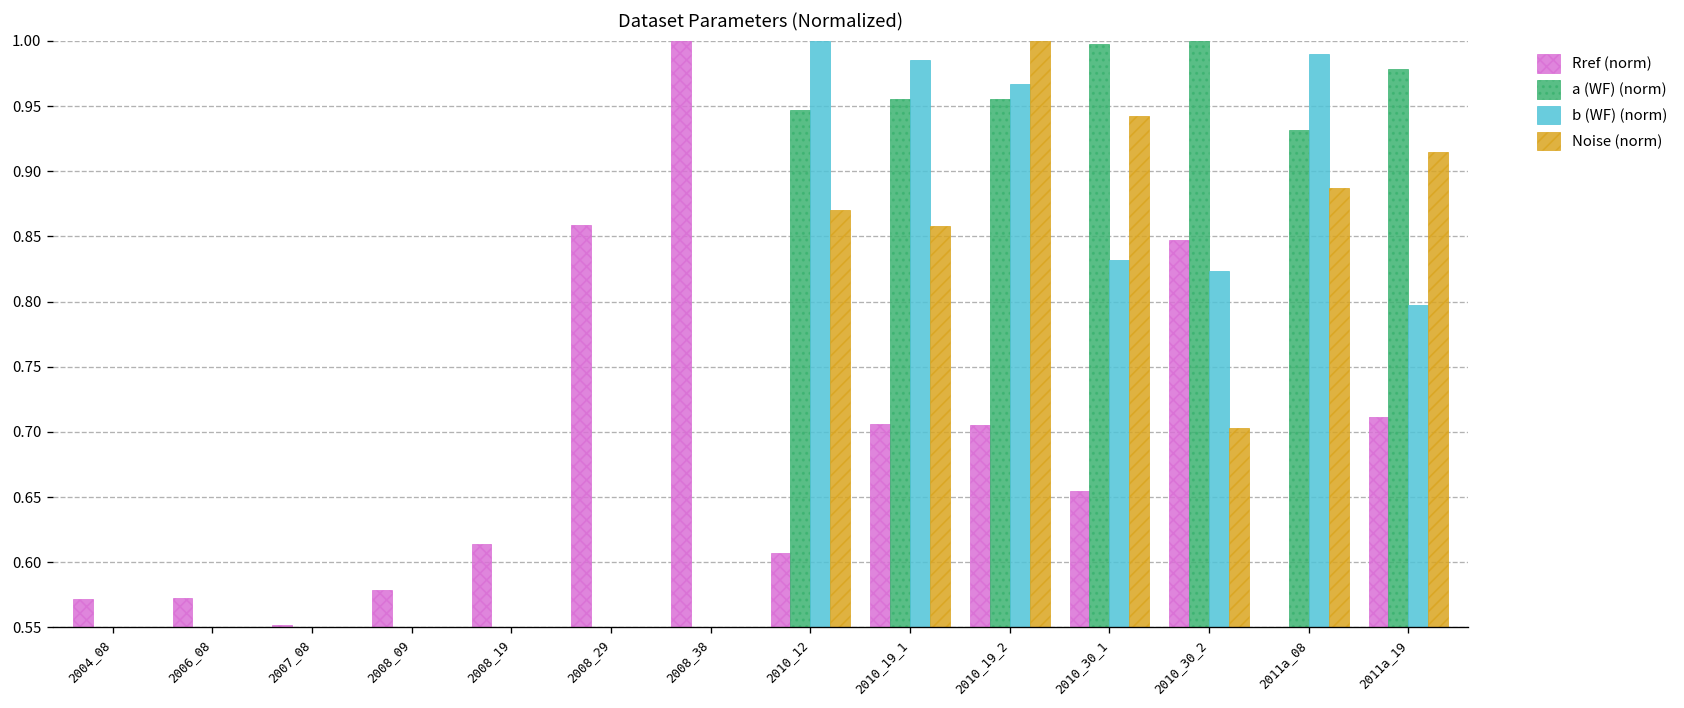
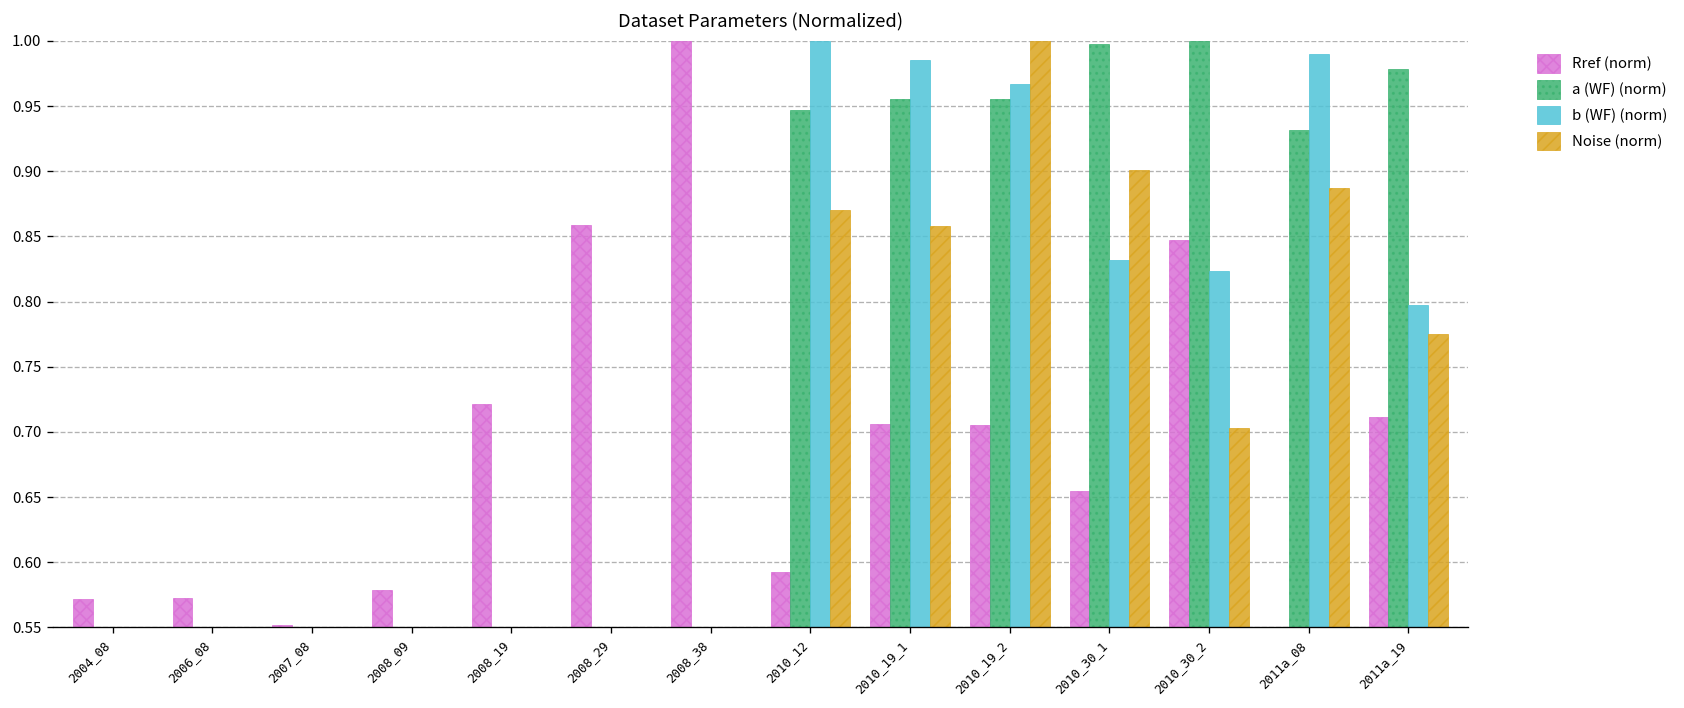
  {
    "Rref (norm)": {
      "2004_08": 0.572,
      "2006_08": 0.573,
      "2007_08": 0.552,
      "2008_09": 0.579,
-     "2008_19": 0.614,
+     "2008_19": 0.722,
      "2008_29": 0.859,
      "2008_38": 1.000,
-     "2010_12": 0.607,
+     "2010_12": 0.592,
      "2010_19_1": 0.706,
      "2010_19_2": 0.706,
      "2010_30_1": 0.654,
      "2010_30_2": 0.847,
      "2011a_08": 0.550,
      "2011a_19": 0.711
    },
    "a (WF) (norm)": {
      "2004_08": 0.550,
      "2006_08": 0.550,
      "2007_08": 0.550,
      "2008_09": 0.550,
      "2008_19": 0.550,
      "2008_29": 0.550,
      "2008_38": 0.550,
      "2010_12": 0.947,
      "2010_19_1": 0.955,
      "2010_19_2": 0.956,
      "2010_30_1": 0.998,
      "2010_30_2": 1.000,
      "2011a_08": 0.931,
      "2011a_19": 0.979
    },
    "b (WF) (norm)": {
      "2004_08": 0.550,
      "2006_08": 0.550,
      "2007_08": 0.550,
      "2008_09": 0.550,
      "2008_19": 0.550,
      "2008_29": 0.550,
      "2008_38": 0.550,
      "2010_12": 1.000,
      "2010_19_1": 0.985,
      "2010_19_2": 0.967,
      "2010_30_1": 0.832,
      "2010_30_2": 0.824,
      "2011a_08": 0.990,
      "2011a_19": 0.798
    },
    "Noise (norm)": {
      "2004_08": 0.550,
      "2006_08": 0.550,
      "2007_08": 0.550,
      "2008_09": 0.550,
      "2008_19": 0.550,
      "2008_29": 0.550,
      "2008_38": 0.550,
      "2010_12": 0.870,
      "2010_19_1": 0.858,
      "2010_19_2": 1.000,
-     "2010_30_1": 0.942,
+     "2010_30_1": 0.901,
      "2010_30_2": 0.703,
      "2011a_08": 0.887,
-     "2011a_19": 0.915
+     "2011a_19": 0.775
    }
  }
